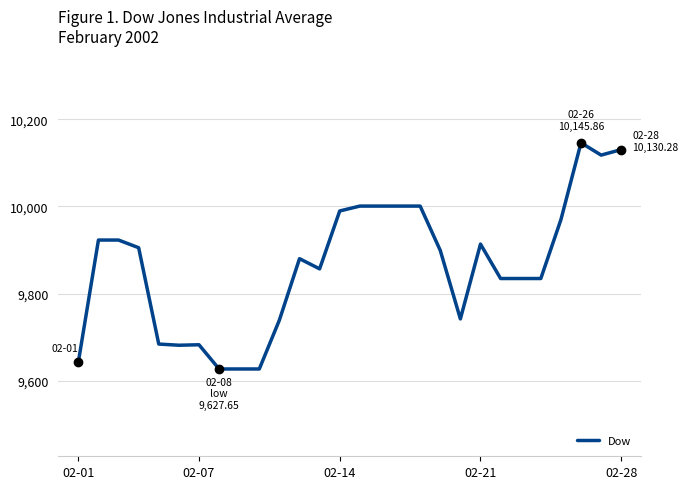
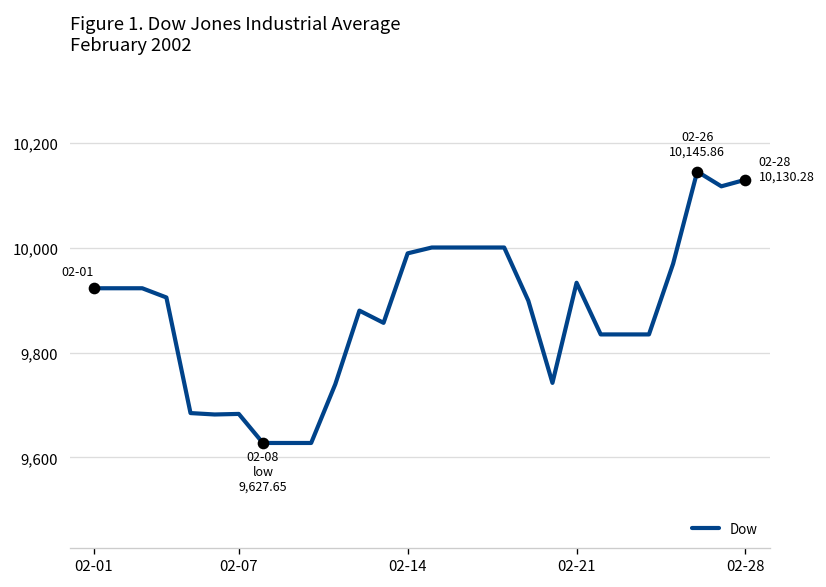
  {
    "Dow": {
-     "02-01": "9,640",
+     "02-01": "9,920",
      "02-07": "9,680",
      "02-14": "9,990",
-     "02-21": "9,910"
+     "02-21": "9,930"
    }
  }
